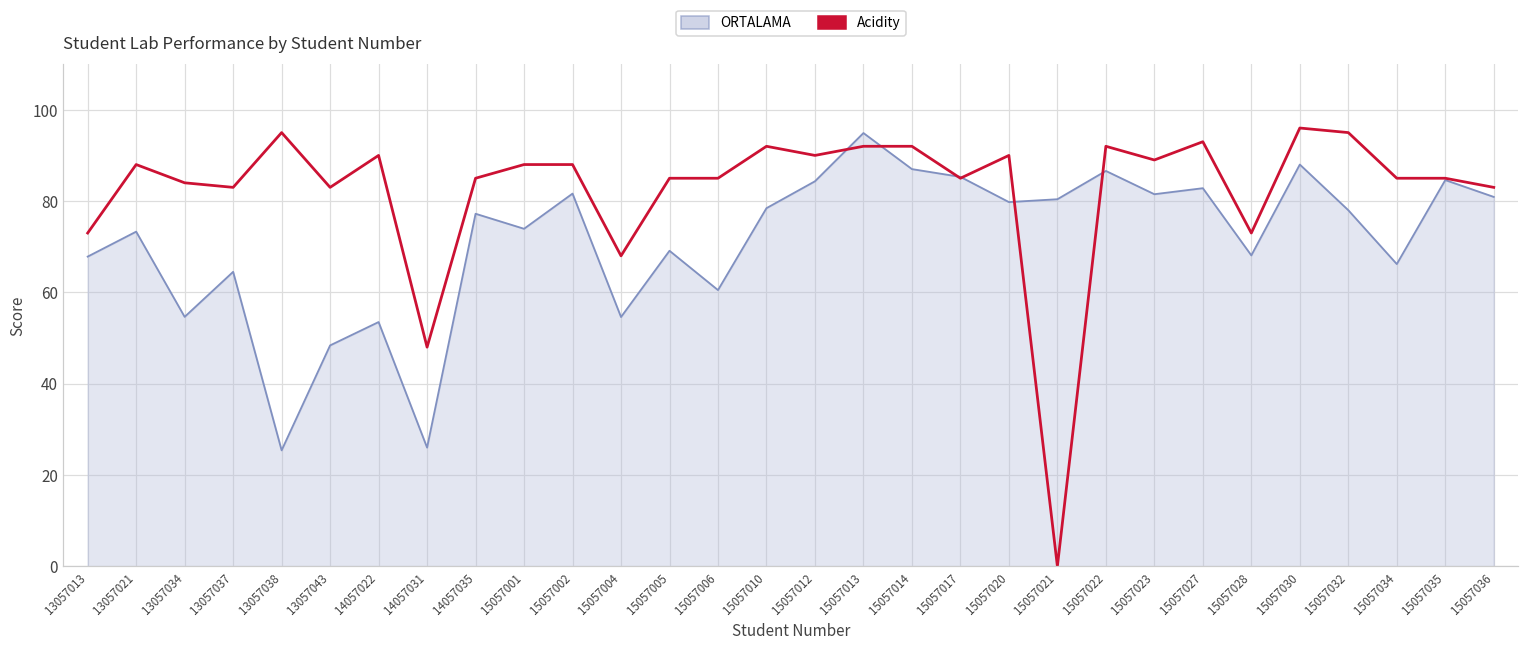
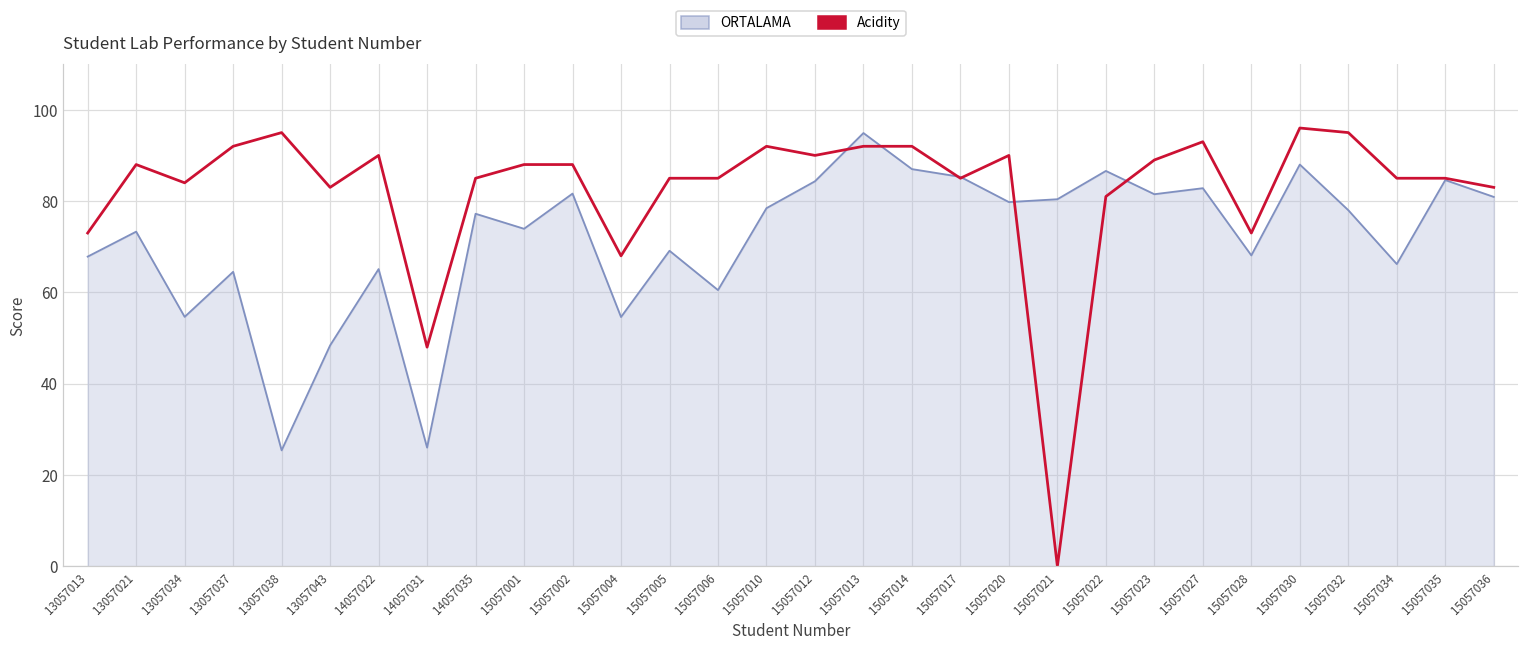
  {
    "ORTALAMA": {
      "13057013": 68,
      "13057021": 73,
      "13057034": 55,
      "13057037": 65,
      "13057038": 25,
      "13057043": 48,
-     "14057022": 54,
+     "14057022": 65,
      "14057031": 26,
      "14057035": 77,
      "15057001": 74,
      "15057002": 82,
      "15057004": 55,
      "15057005": 69,
      "15057006": 61,
      "15057010": 78,
      "15057012": 84,
      "15057013": 95,
      "15057014": 87,
      "15057020": 80,
      "15057021": 80,
      "15057022": 87,
      "15057023": 82,
      "15057027": 83,
      "15057028": 68,
      "15057030": 88,
      "15057032": 78,
      "15057034": 66,
      "15057036": 81
    },
    "Acidity": {
      "13057013": 73,
      "13057021": 88,
      "13057034": 84,
-     "13057037": 83,
+     "13057037": 92,
      "13057038": 95,
      "13057043": 83,
      "14057022": 90,
      "14057031": 48,
      "14057035": 85,
      "15057001": 88,
      "15057002": 88,
      "15057004": 68,
      "15057005": 85,
      "15057006": 85,
      "15057010": 92,
      "15057012": 90,
      "15057013": 92,
      "15057014": 92,
      "15057020": 90,
      "15057021": 0,
-     "15057022": 92,
+     "15057022": 81,
      "15057023": 89,
      "15057027": 93,
      "15057028": 73,
      "15057030": 96,
      "15057032": 95,
      "15057034": 85,
      "15057036": 83
    }
  }
